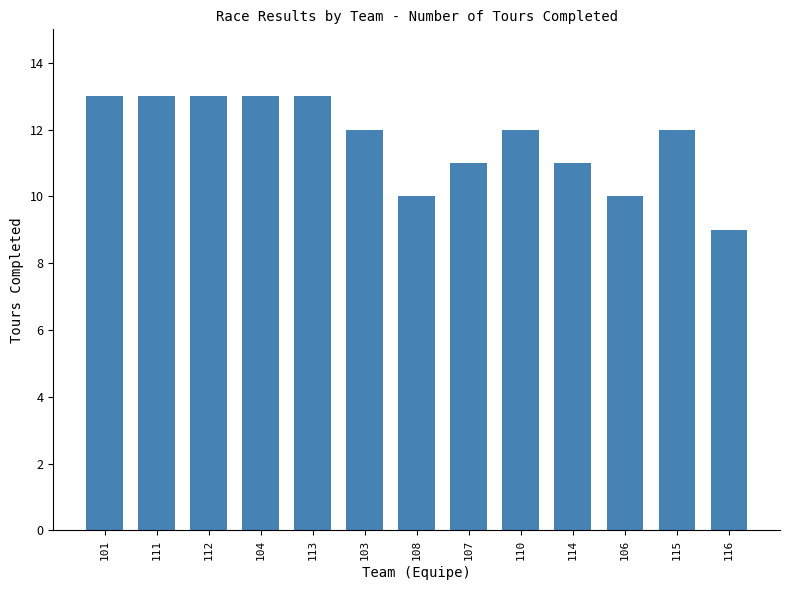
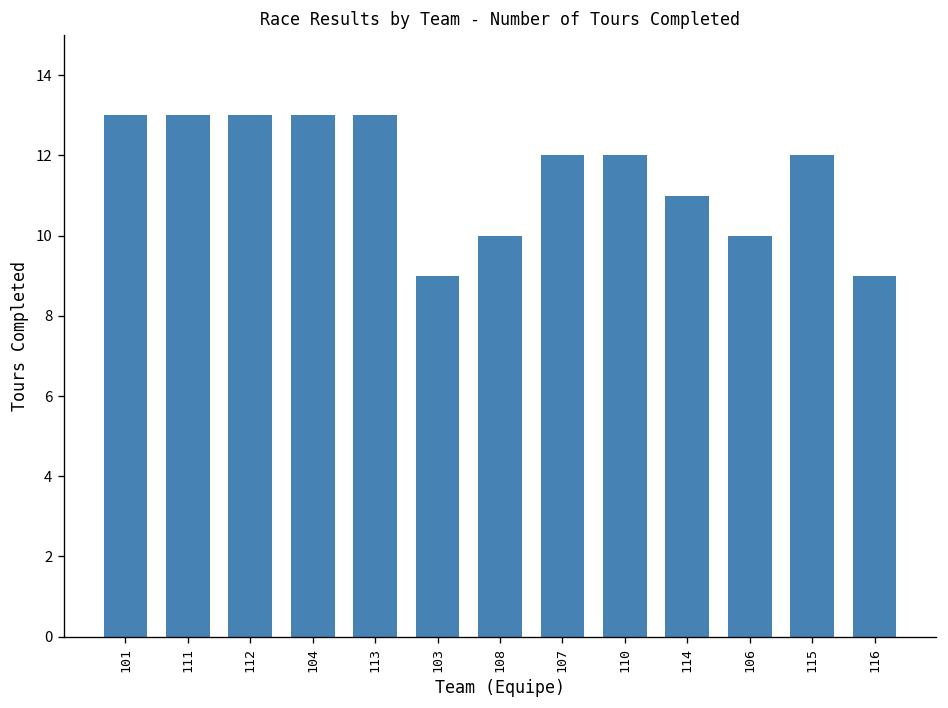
  {
    "101": 13,
    "111": 13,
    "112": 13,
    "104": 13,
    "113": 13,
-   "103": 12,
+   "103": 9,
    "108": 10,
-   "107": 11,
+   "107": 12,
    "110": 12,
    "114": 11,
    "106": 10,
    "115": 12,
    "116": 9
  }
